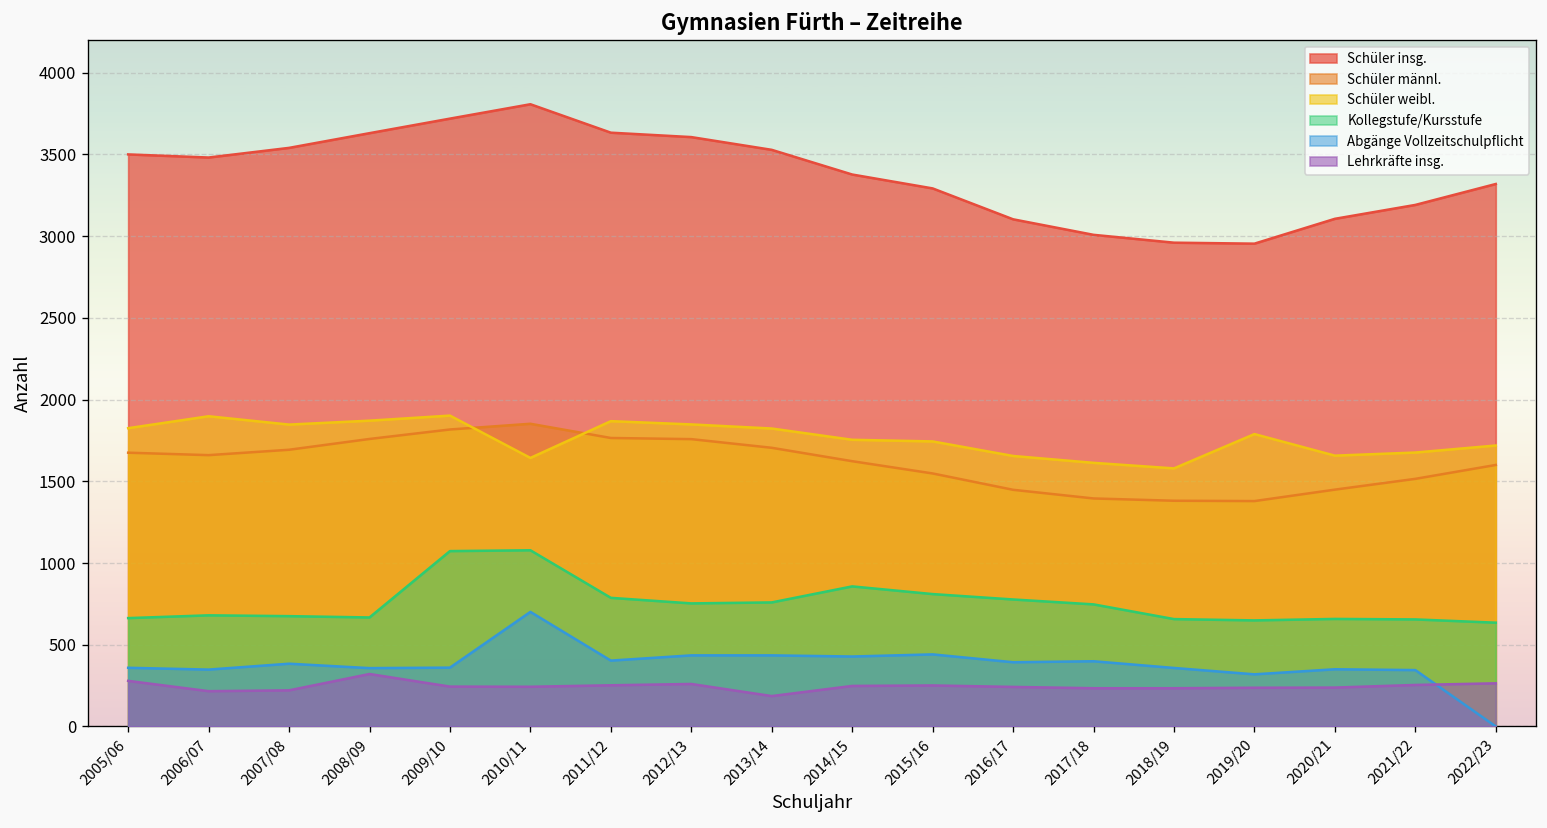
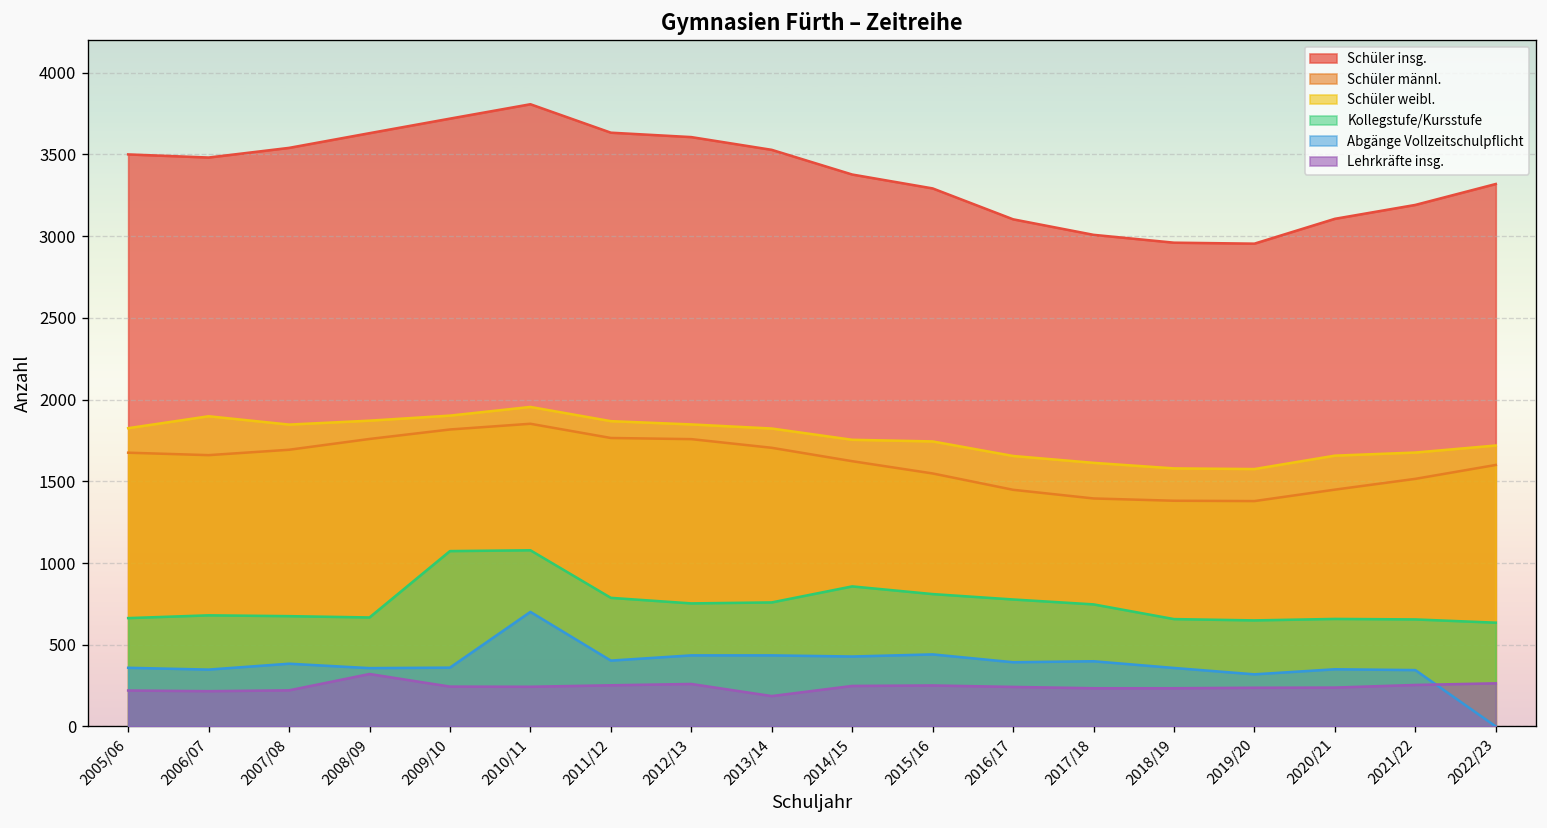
  {
    "Schüler weibl.": {
      "2005/06": 1830,
      "2006/07": 1900,
      "2007/08": 1850,
      "2008/09": 1870,
      "2009/10": 1900,
-     "2010/11": 1640,
+     "2010/11": 1960,
      "2011/12": 1870,
      "2012/13": 1850,
      "2013/14": 1820,
      "2014/15": 1750,
      "2015/16": 1740,
      "2016/17": 1660,
      "2017/18": 1610,
      "2018/19": 1580,
-     "2019/20": 1790,
+     "2019/20": 1580,
      "2020/21": 1660,
      "2021/22": 1680,
      "2022/23": 1720
    },
    "Kollegstufe/Kursstufe": {
      "2005/06": 660,
      "2006/07": 680,
      "2007/08": 680,
      "2008/09": 670,
      "2009/10": 1070,
      "2010/11": 1080,
      "2011/12": 790,
      "2012/13": 750,
      "2013/14": 760,
      "2014/15": 860,
      "2015/16": 810,
      "2016/17": 780,
      "2017/18": 750,
      "2018/19": 660,
      "2019/20": 650,
      "2020/21": 660,
      "2021/22": 660,
      "2022/23": 640
    },
    "Abgänge Vollzeitschulpflicht": {
      "2005/06": 360,
      "2006/07": 350,
      "2007/08": 380,
      "2008/09": 360,
      "2009/10": 360,
      "2010/11": 700,
      "2011/12": 400,
      "2012/13": 440,
      "2013/14": 440,
      "2014/15": 430,
      "2015/16": 440,
      "2016/17": 390,
      "2017/18": 400,
      "2018/19": 360,
      "2019/20": 320,
      "2020/21": 350,
      "2021/22": 350,
      "2022/23": 0
    },
    "Lehrkräfte insg.": {
-     "2005/06": 280,
+     "2005/06": 220,
      "2006/07": 220,
      "2007/08": 220,
      "2008/09": 320,
      "2009/10": 240,
      "2010/11": 240,
      "2011/12": 250,
      "2012/13": 260,
      "2013/14": 190,
      "2014/15": 250,
      "2015/16": 250,
      "2016/17": 240,
      "2017/18": 230,
      "2018/19": 230,
      "2019/20": 240,
      "2020/21": 240,
      "2021/22": 250,
      "2022/23": 260
    }
  }
